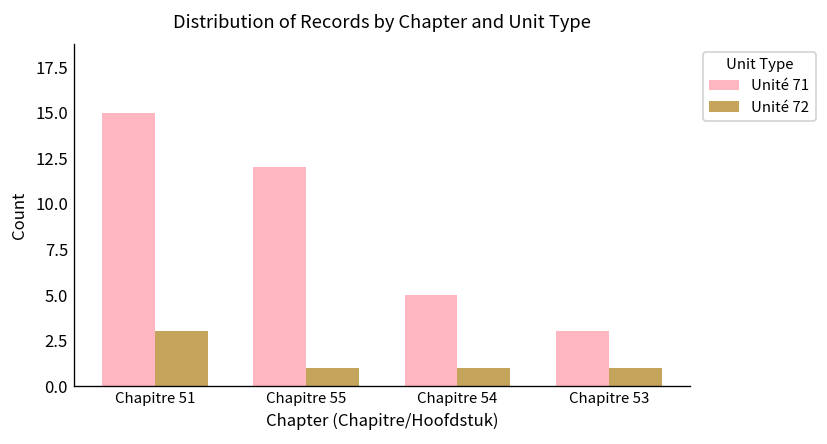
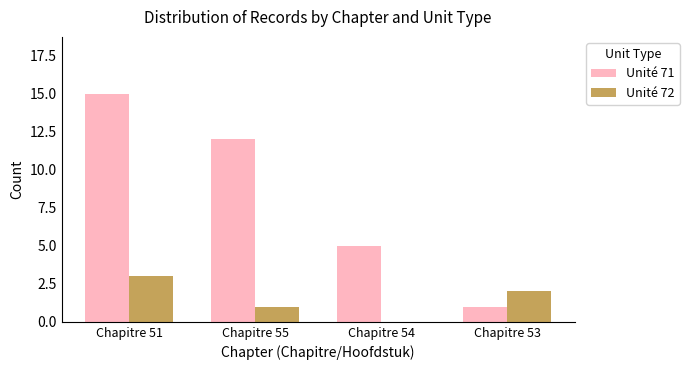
  {
    "Unité 71": {
      "Chapitre 51": 15,
      "Chapitre 55": 12,
      "Chapitre 54": 5,
-     "Chapitre 53": 3
+     "Chapitre 53": 1
    },
    "Unité 72": {
      "Chapitre 51": 3,
      "Chapitre 55": 1,
-     "Chapitre 54": 1,
-     "Chapitre 53": 1
+     "Chapitre 54": 0,
+     "Chapitre 53": 2
    }
  }
